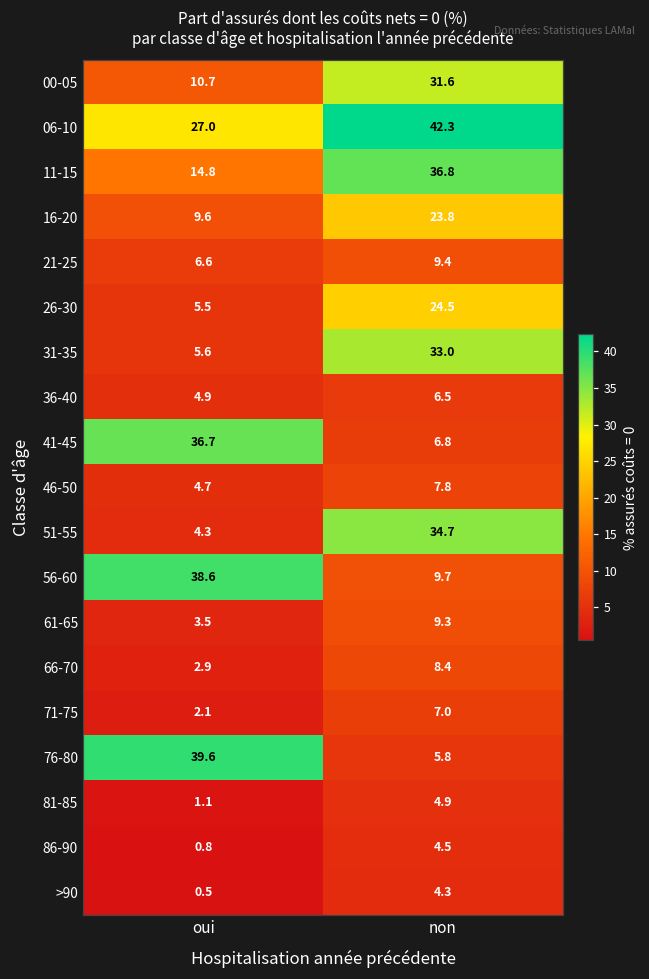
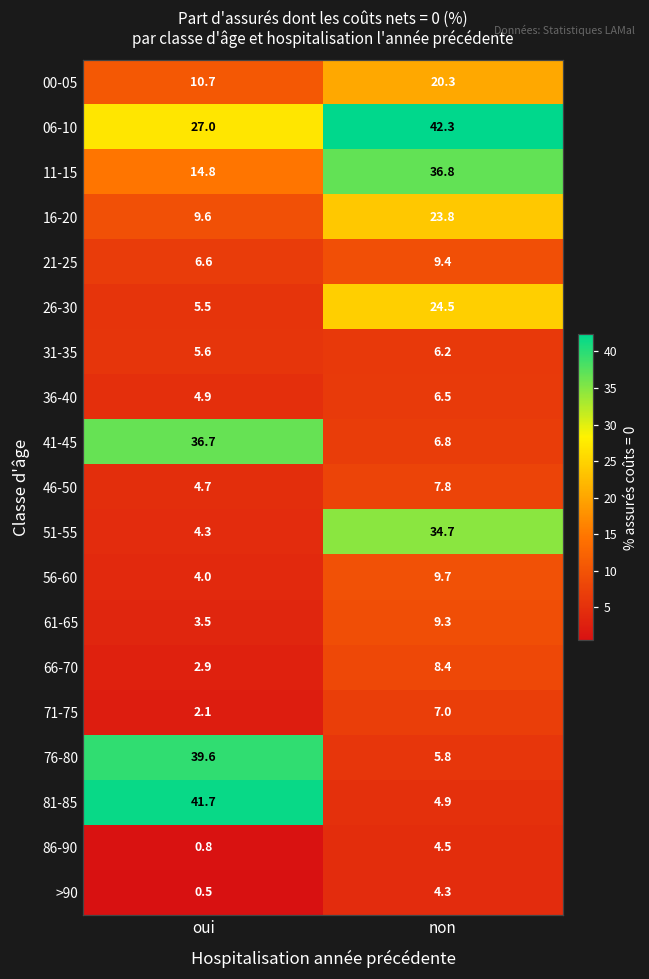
  {
    "00-05": {
      "oui": 10.7,
-     "non": 31.6
+     "non": 20.3
    },
    "06-10": {
      "oui": 27.0,
      "non": 42.3
    },
    "11-15": {
      "oui": 14.8,
      "non": 36.8
    },
    "16-20": {
      "oui": 9.6,
      "non": 23.8
    },
    "21-25": {
      "oui": 6.6,
      "non": 9.4
    },
    "26-30": {
      "oui": 5.5,
      "non": 24.5
    },
    "31-35": {
      "oui": 5.6,
-     "non": 33.0
+     "non": 6.2
    },
    "36-40": {
      "oui": 4.9,
      "non": 6.5
    },
    "41-45": {
      "oui": 36.7,
      "non": 6.8
    },
    "46-50": {
      "oui": 4.7,
      "non": 7.8
    },
    "51-55": {
      "oui": 4.3,
      "non": 34.7
    },
    "56-60": {
-     "oui": 38.6,
+     "oui": 4.0,
      "non": 9.7
    },
    "61-65": {
      "oui": 3.5,
      "non": 9.3
    },
    "66-70": {
      "oui": 2.9,
      "non": 8.4
    },
    "71-75": {
      "oui": 2.1,
      "non": 7.0
    },
    "76-80": {
      "oui": 39.6,
      "non": 5.8
    },
    "81-85": {
-     "oui": 1.1,
+     "oui": 41.7,
      "non": 4.9
    },
    "86-90": {
      "oui": 0.8,
      "non": 4.5
    },
    ">90": {
      "oui": 0.5,
      "non": 4.3
    }
  }
